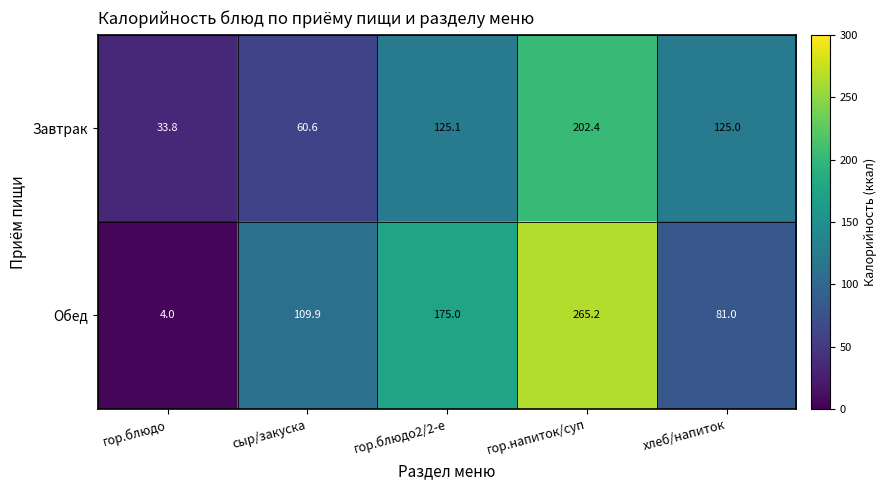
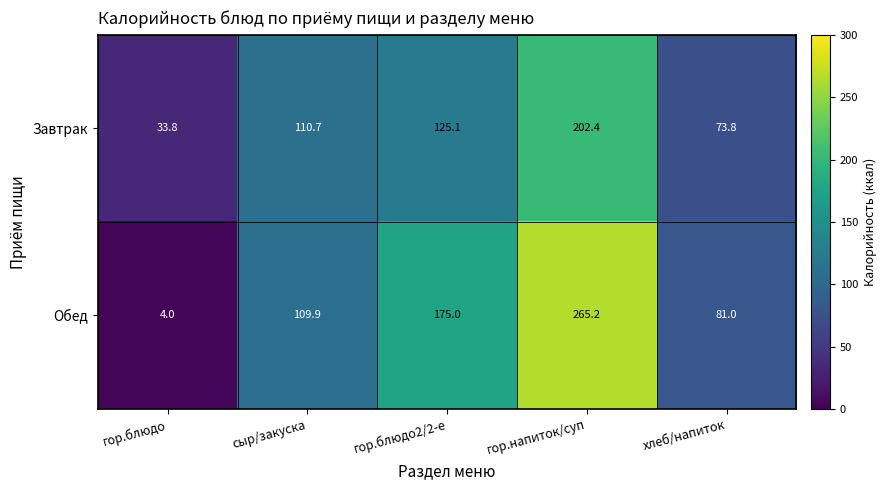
  {
    "Завтрак": {
      "гор.блюдо": 33.8,
-     "сыр/закуска": 60.6,
+     "сыр/закуска": 110.7,
      "гор.блюдо2/2-е": 125.1,
      "гор.напиток/суп": 202.4,
-     "хлеб/напиток": 125.0
+     "хлеб/напиток": 73.8
    },
    "Обед": {
      "гор.блюдо": 4.0,
      "сыр/закуска": 109.9,
      "гор.блюдо2/2-е": 175.0,
      "гор.напиток/суп": 265.2,
      "хлеб/напиток": 81.0
    }
  }
